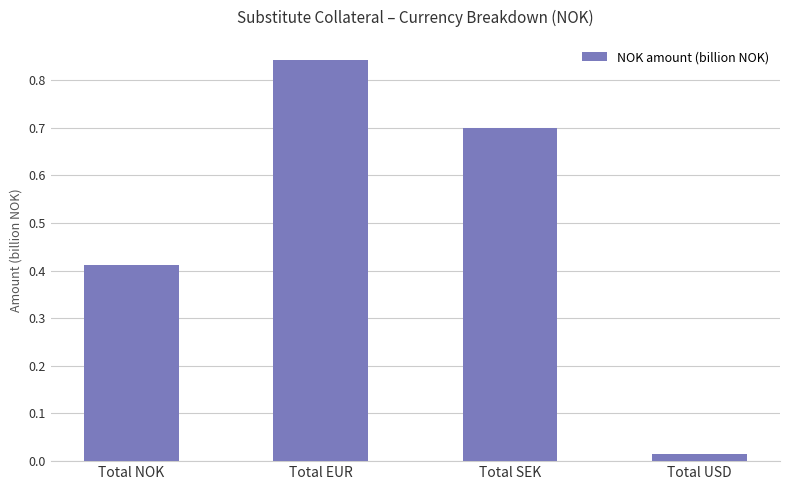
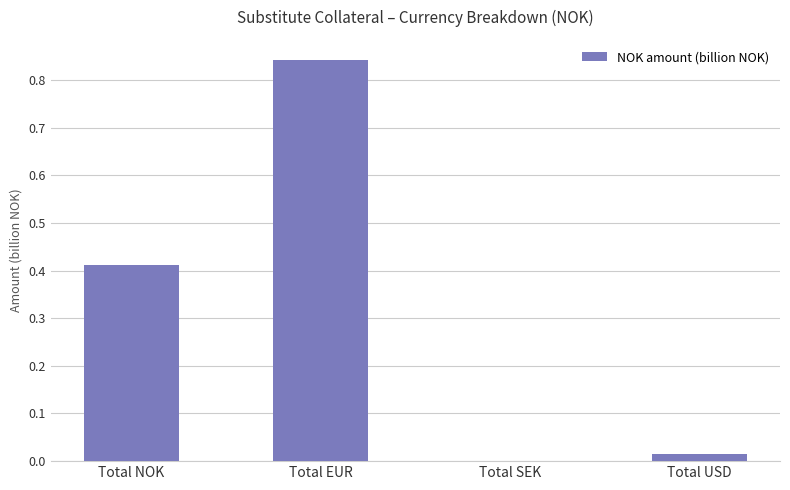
  {
    "Total NOK": 0.41,
    "Total EUR": 0.84,
-   "Total SEK": 0.7,
+   "Total SEK": 0.0,
    "Total USD": 0.01
  }
